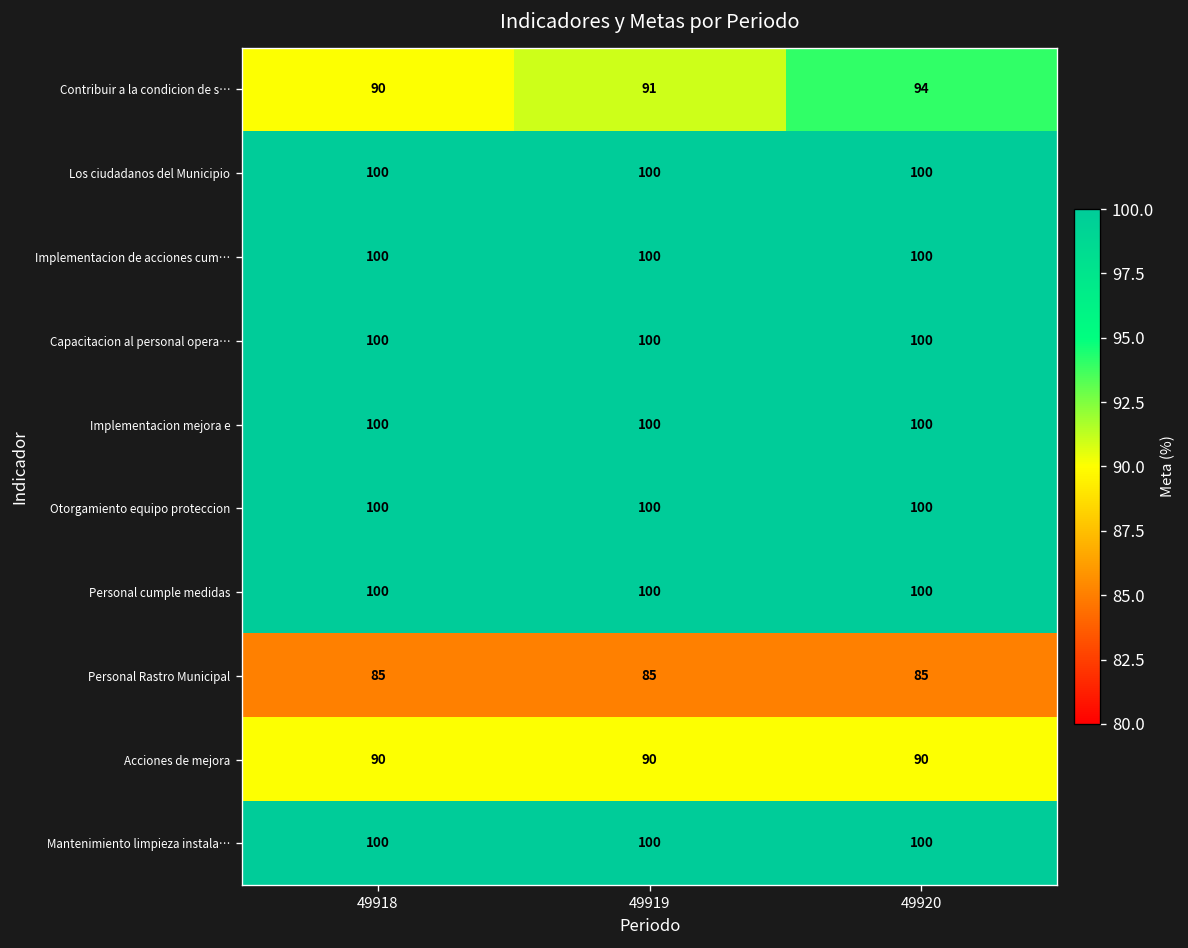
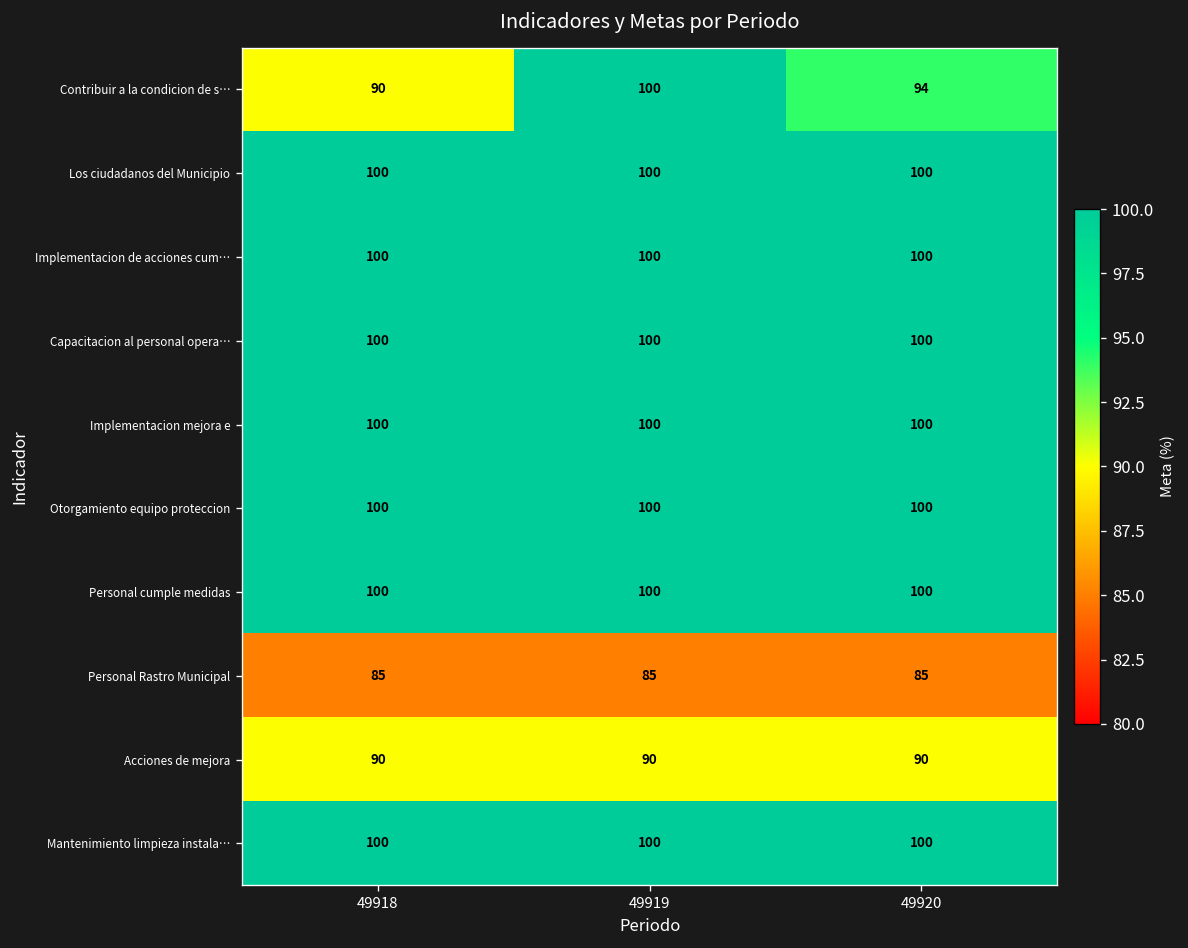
  {
    "Contribuir a la condicion de s…": {
      "49918": 90,
-     "49919": 91,
+     "49919": 100,
      "49920": 94
    },
    "Los ciudadanos del Municipio": {
      "49918": 100,
      "49919": 100,
      "49920": 100
    },
    "Implementacion de acciones cum…": {
      "49918": 100,
      "49919": 100,
      "49920": 100
    },
    "Capacitacion al personal opera…": {
      "49918": 100,
      "49919": 100,
      "49920": 100
    },
    "Implementacion mejora e": {
      "49918": 100,
      "49919": 100,
      "49920": 100
    },
    "Otorgamiento equipo proteccion": {
      "49918": 100,
      "49919": 100,
      "49920": 100
    },
    "Personal cumple medidas": {
      "49918": 100,
      "49919": 100,
      "49920": 100
    },
    "Personal Rastro Municipal": {
      "49918": 85,
      "49919": 85,
      "49920": 85
    },
    "Acciones de mejora": {
      "49918": 90,
      "49919": 90,
      "49920": 90
    },
    "Mantenimiento limpieza instala…": {
      "49918": 100,
      "49919": 100,
      "49920": 100
    }
  }
